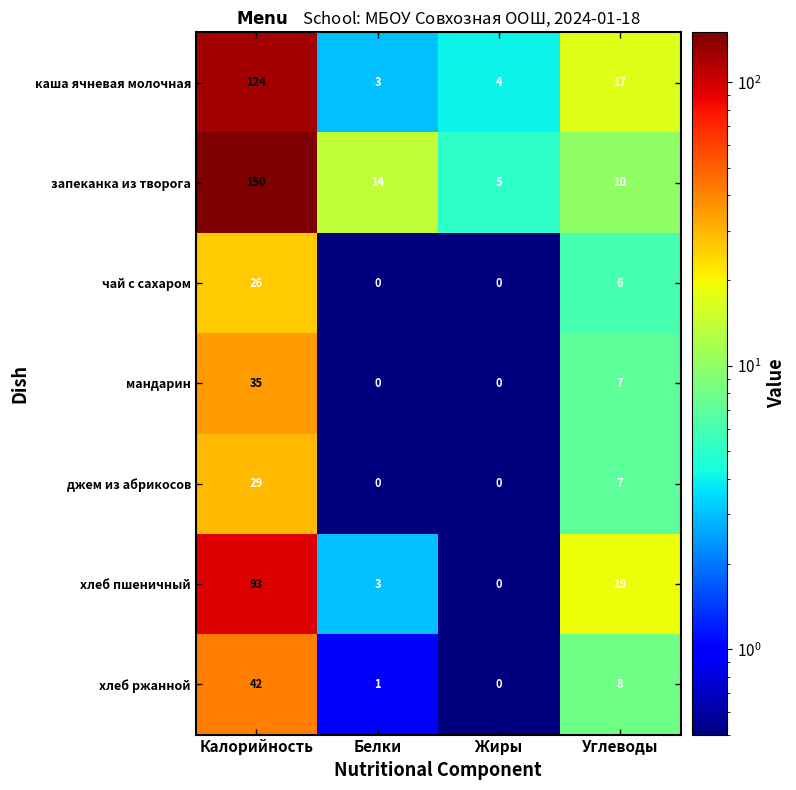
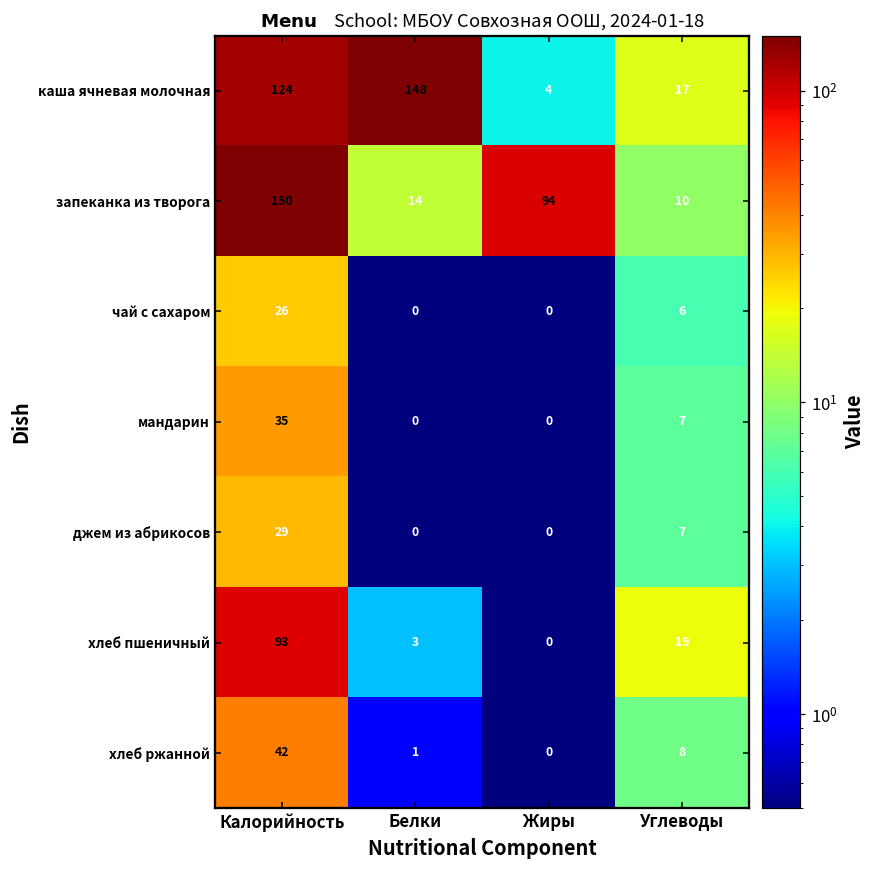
  {
    "каша ячневая молочная": {
      "Калорийность": 124,
-     "Белки": 3,
+     "Белки": 148,
      "Жиры": 4,
      "Углеводы": 17
    },
    "запеканка из творога": {
      "Калорийность": 150,
      "Белки": 14,
-     "Жиры": 5,
+     "Жиры": 94,
      "Углеводы": 10
    },
    "чай с сахаром": {
      "Калорийность": 26,
      "Белки": 0,
      "Жиры": 0,
      "Углеводы": 6
    },
    "мандарин": {
      "Калорийность": 35,
      "Белки": 0,
      "Жиры": 0,
      "Углеводы": 7
    },
    "джем из абрикосов": {
      "Калорийность": 29,
      "Белки": 0,
      "Жиры": 0,
      "Углеводы": 7
    },
    "хлеб пшеничный": {
      "Калорийность": 93,
      "Белки": 3,
      "Жиры": 0,
      "Углеводы": 19
    },
    "хлеб ржанной": {
      "Калорийность": 42,
      "Белки": 1,
      "Жиры": 0,
      "Углеводы": 8
    }
  }
